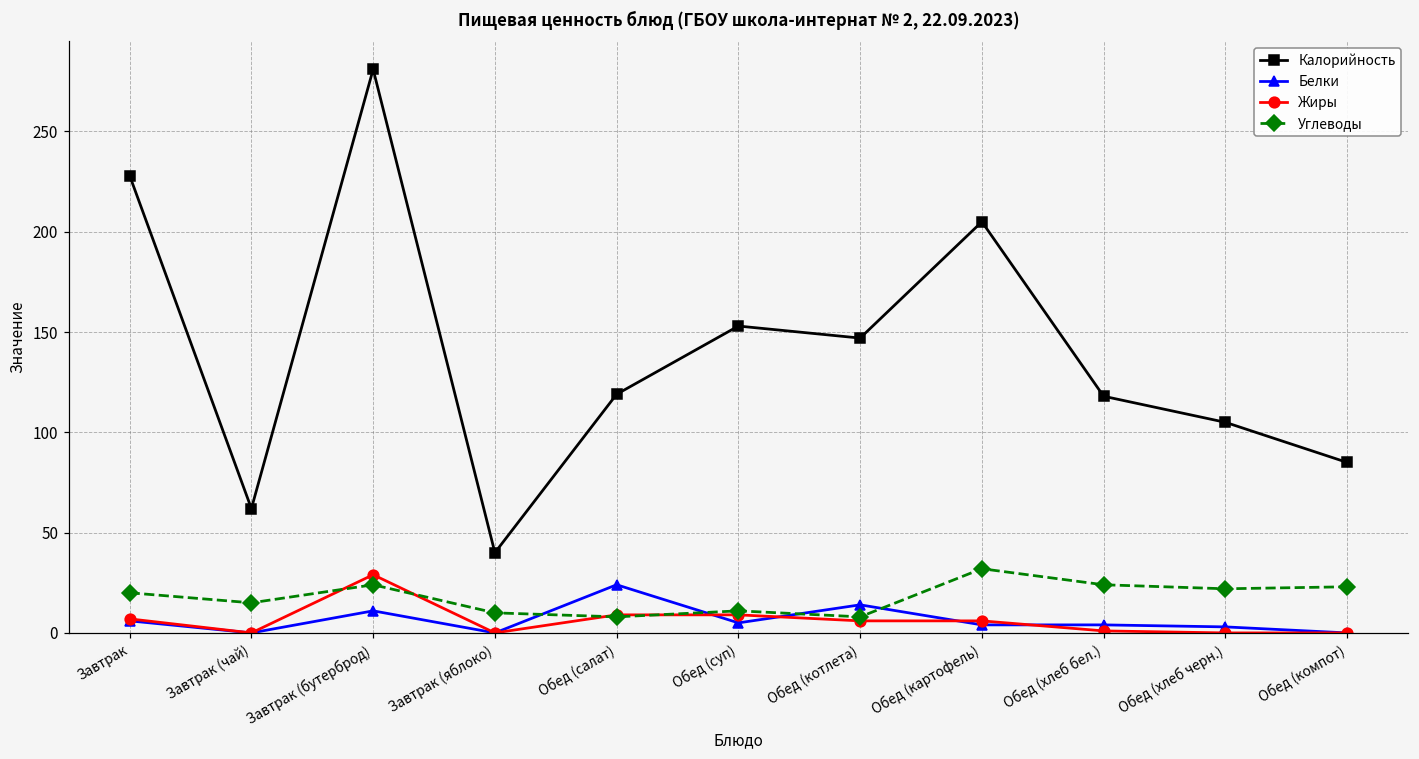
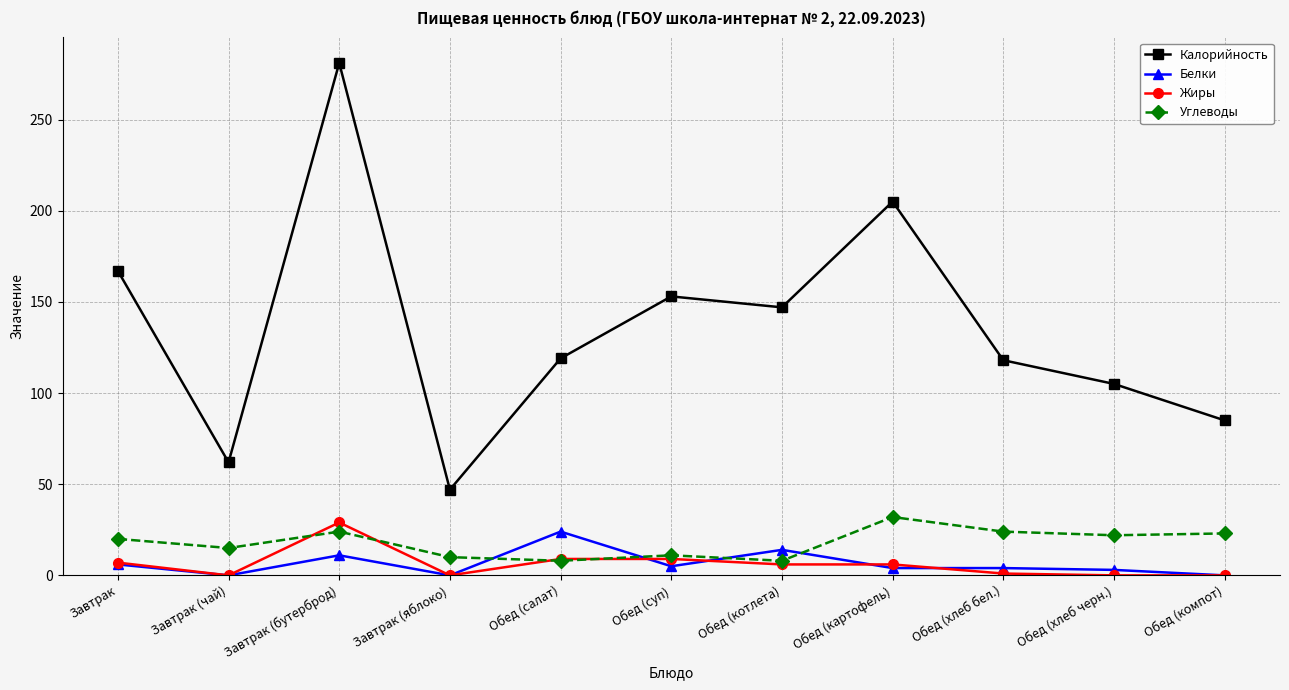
  {
    "Калорийность": {
-     "Завтрак": 228,
+     "Завтрак": 167,
      "Завтрак (чай)": 62,
      "Завтрак (бутерброд)": 281,
-     "Завтрак (яблоко)": 40,
+     "Завтрак (яблоко)": 47,
      "Обед (салат)": 119,
      "Обед (суп)": 153,
      "Обед (котлета)": 147,
      "Обед (картофель)": 205,
      "Обед (хлеб бел.)": 118,
      "Обед (хлеб черн.)": 105,
      "Обед (компот)": 85
    },
    "Белки": {
      "Завтрак (бутерброд)": 11,
      "Обед (салат)": 24,
      "Обед (суп)": 5,
      "Обед (котлета)": 14,
      "Обед (картофель)": 4,
      "Обед (хлеб бел.)": 4,
      "Обед (хлеб черн.)": 3
    },
    "Жиры": {
      "Завтрак (бутерброд)": 29,
      "Обед (суп)": 9,
      "Обед (котлета)": 6,
      "Обед (картофель)": 6,
      "Обед (хлеб бел.)": 1,
      "Обед (хлеб черн.)": 0
    },
    "Углеводы": {
      "Завтрак": 20,
      "Завтрак (чай)": 15,
      "Завтрак (бутерброд)": 24,
      "Завтрак (яблоко)": 10,
      "Обед (суп)": 11,
      "Обед (котлета)": 8,
      "Обед (картофель)": 32,
      "Обед (хлеб бел.)": 24,
      "Обед (хлеб черн.)": 22,
      "Обед (компот)": 23
    }
  }
